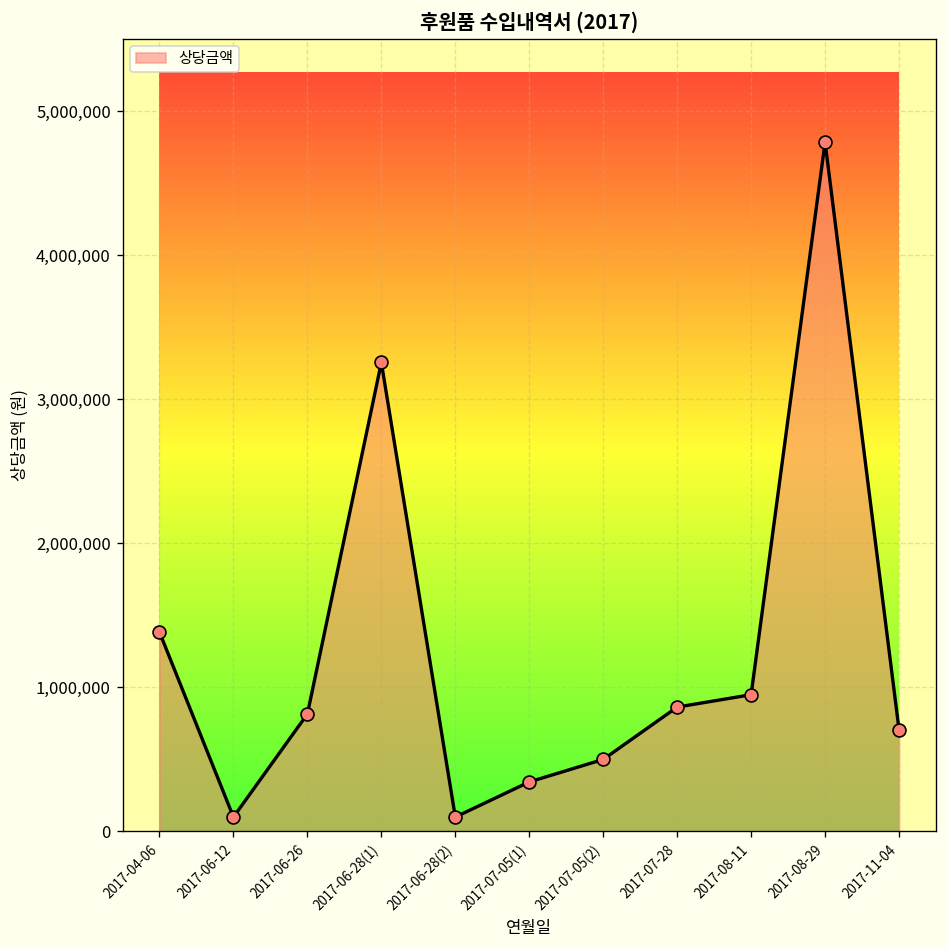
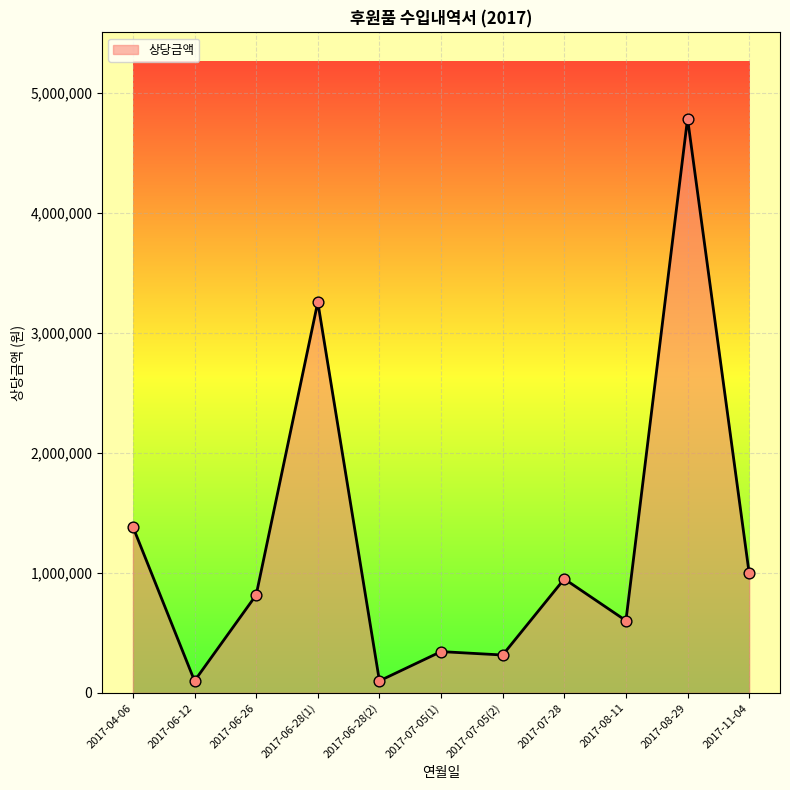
  {
    "2017-04-06": "1,380,000",
    "2017-06-12": "100,000",
    "2017-06-26": "820,000",
    "2017-06-28(1)": "3,260,000",
    "2017-06-28(2)": "100,000",
    "2017-07-05(1)": "340,000",
-   "2017-07-05(2)": "500,000",
-   "2017-07-28": "860,000",
-   "2017-08-11": "950,000",
+   "2017-07-05(2)": "320,000",
+   "2017-07-28": "950,000",
+   "2017-08-11": "600,000",
    "2017-08-29": "4,780,000",
-   "2017-11-04": "710,000"
+   "2017-11-04": "1,000,000"
  }
